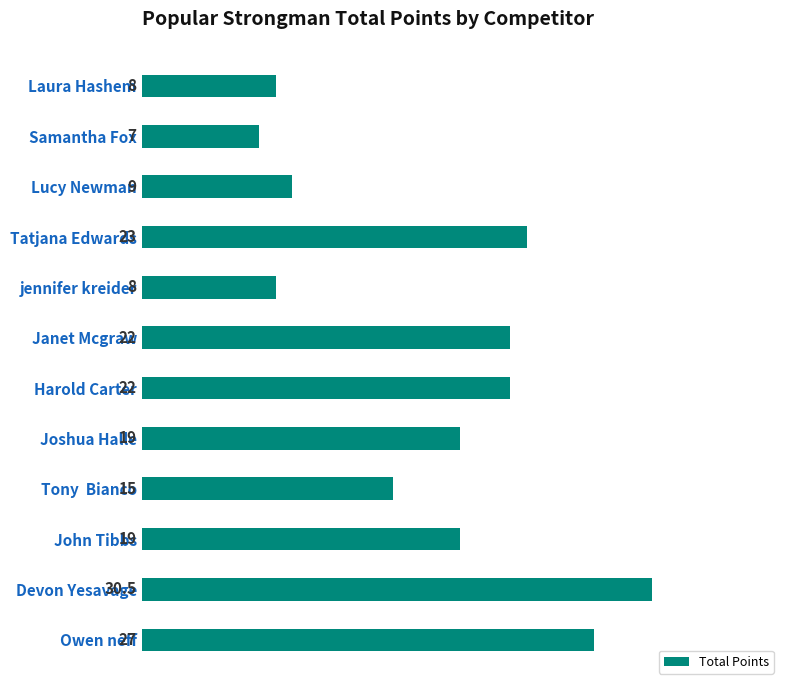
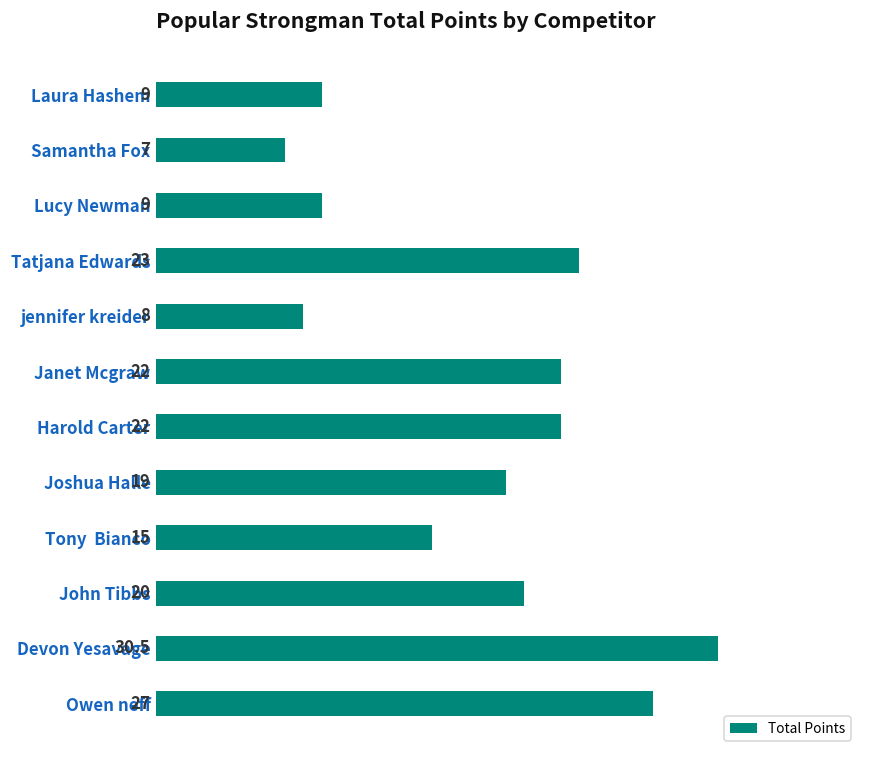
  {
-   "Laura Hashem": 8,
-   "John Tibbs": 19
+   "Laura Hashem": 9,
+   "John Tibbs": 20
  }
